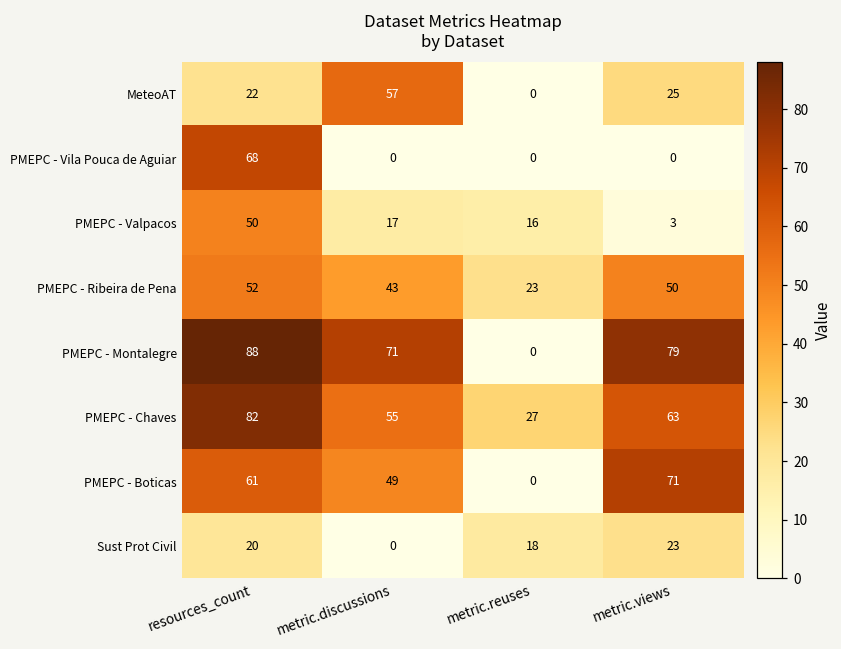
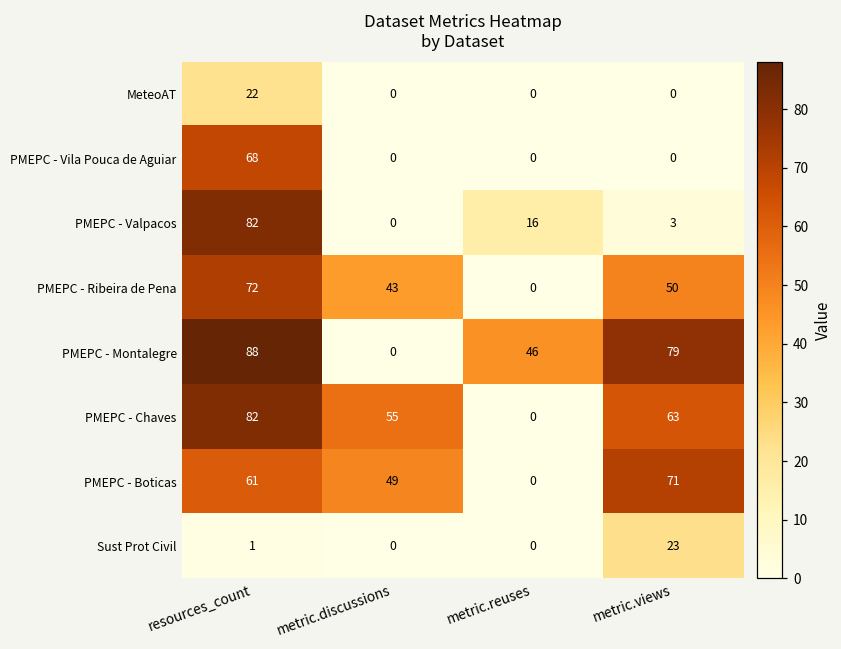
  {
    "MeteoAT": {
      "resources_count": 22,
-     "metric.discussions": 57,
+     "metric.discussions": 0,
      "metric.reuses": 0,
-     "metric.views": 25
+     "metric.views": 0
    },
    "PMEPC - Vila Pouca de Aguiar": {
      "resources_count": 68,
      "metric.discussions": 0,
      "metric.reuses": 0,
      "metric.views": 0
    },
    "PMEPC - Valpacos": {
-     "resources_count": 50,
-     "metric.discussions": 17,
+     "resources_count": 82,
+     "metric.discussions": 0,
      "metric.reuses": 16,
      "metric.views": 3
    },
    "PMEPC - Ribeira de Pena": {
-     "resources_count": 52,
+     "resources_count": 72,
      "metric.discussions": 43,
-     "metric.reuses": 23,
+     "metric.reuses": 0,
      "metric.views": 50
    },
    "PMEPC - Montalegre": {
      "resources_count": 88,
-     "metric.discussions": 71,
-     "metric.reuses": 0,
+     "metric.discussions": 0,
+     "metric.reuses": 46,
      "metric.views": 79
    },
    "PMEPC - Chaves": {
      "resources_count": 82,
      "metric.discussions": 55,
-     "metric.reuses": 27,
+     "metric.reuses": 0,
      "metric.views": 63
    },
    "PMEPC - Boticas": {
      "resources_count": 61,
      "metric.discussions": 49,
      "metric.reuses": 0,
      "metric.views": 71
    },
    "Sust Prot Civil": {
-     "resources_count": 20,
+     "resources_count": 1,
      "metric.discussions": 0,
-     "metric.reuses": 18,
+     "metric.reuses": 0,
      "metric.views": 23
    }
  }
